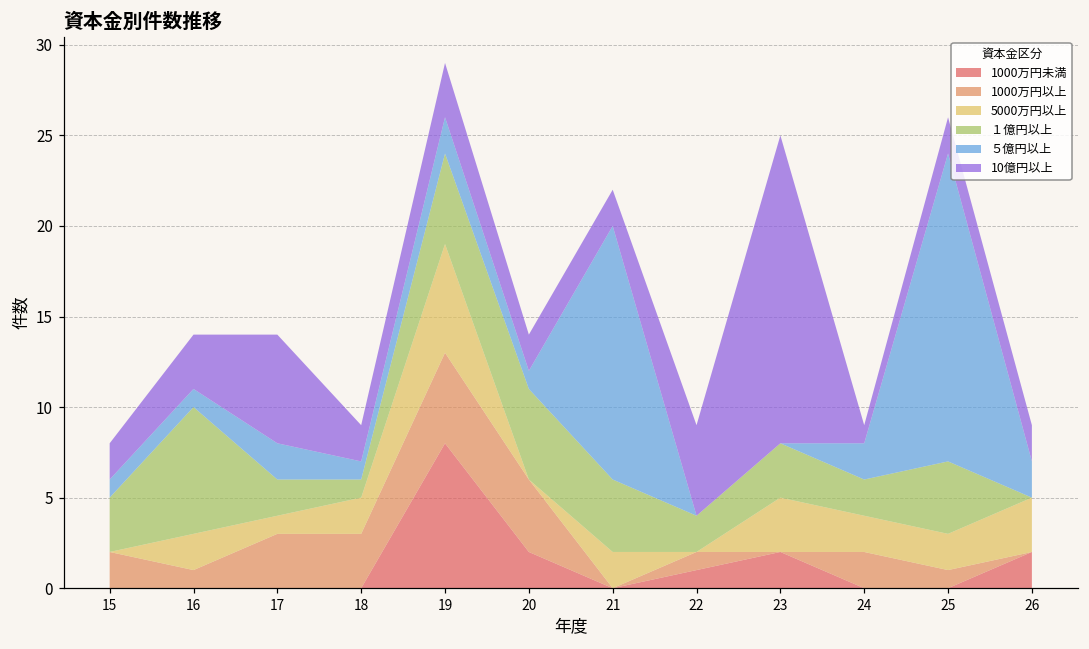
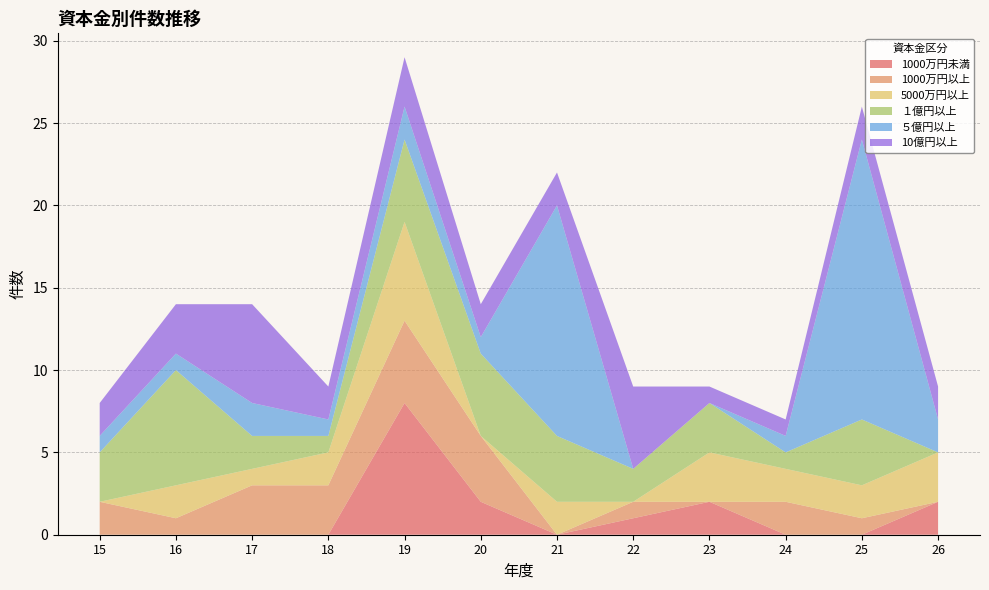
  {
    "１億円以上": {
      "15": 3,
      "16": 7,
      "17": 2,
      "18": 1,
      "19": 5,
      "20": 5,
      "21": 4,
-     "24": 2,
+     "24": 1,
      "25": 4
    },
    "５億円以上": {
      "15": 1,
      "16": 1,
      "17": 2,
      "18": 1,
      "19": 2,
      "20": 1,
      "21": 14,
-     "24": 2,
+     "24": 1,
      "25": 17,
      "26": 2
    },
    "10億円以上": {
      "15": 2,
      "16": 3,
      "17": 6,
      "18": 2,
      "19": 3,
      "20": 2,
      "21": 2,
      "22": 5,
-     "23": 17,
+     "23": 1,
      "24": 1,
      "25": 2,
      "26": 2
    }
  }
